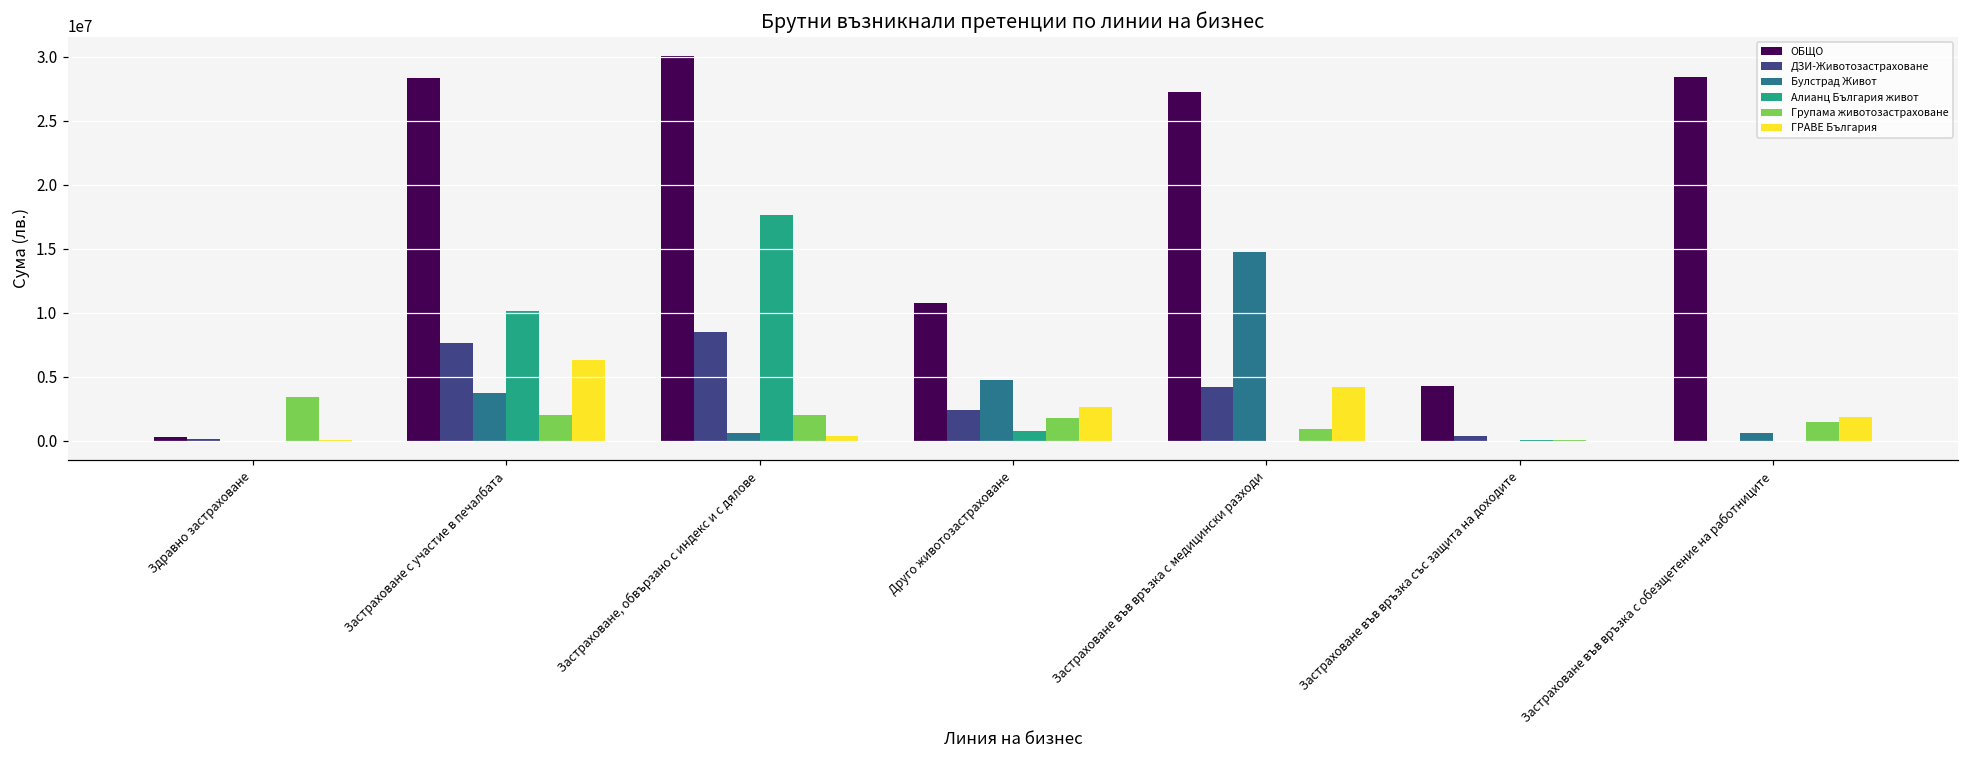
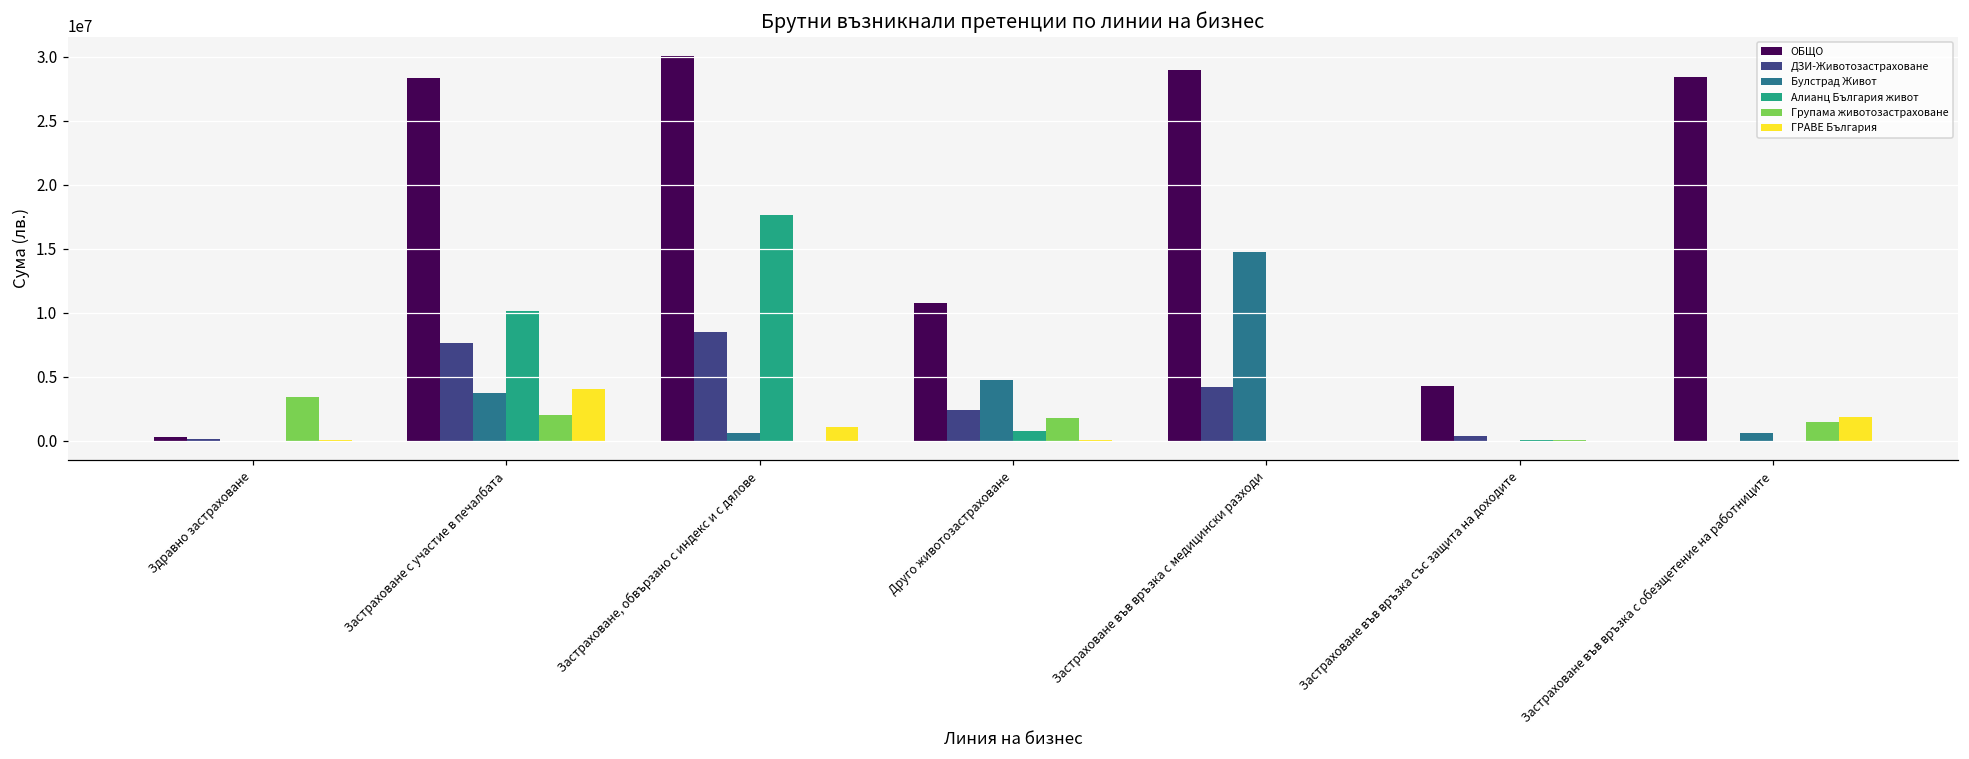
  {
    "ОБЩО": {
      "Здравно застраховане": 200000,
      "Застраховане с участие в печалбата": 28300000,
      "Застраховане, обвързано с индекс и с дялове": 30000000,
      "Друго животозастраховане": 10800000,
-     "Застраховане във връзка с медицински разходи": 27200000,
+     "Застраховане във връзка с медицински разходи": 29000000,
      "Застраховане във връзка със защита на доходите": 4300000,
      "Застраховане във връзка с обезщетение на работниците": 28400000
    },
    "Групама животозастраховане": {
      "Здравно застраховане": 3400000,
      "Застраховане с участие в печалбата": 2000000,
-     "Застраховане, обвързано с индекс и с дялове": 2000000,
+     "Застраховане, обвързано с индекс и с дялове": 0,
      "Друго животозастраховане": 1800000,
-     "Застраховане във връзка с медицински разходи": 900000,
+     "Застраховане във връзка с медицински разходи": 0,
      "Застраховане във връзка с обезщетение на работниците": 1500000
    },
    "ГРАВЕ България": {
-     "Застраховане с участие в печалбата": 6300000,
-     "Застраховане, обвързано с индекс и с дялове": 400000,
-     "Друго животозастраховане": 2600000,
-     "Застраховане във връзка с медицински разходи": 4200000,
+     "Застраховане с участие в печалбата": 4000000,
+     "Застраховане, обвързано с индекс и с дялове": 1100000,
+     "Друго животозастраховане": 100000,
+     "Застраховане във връзка с медицински разходи": 0,
      "Застраховане във връзка със защита на доходите": 0,
      "Застраховане във връзка с обезщетение на работниците": 1900000
    }
  }
